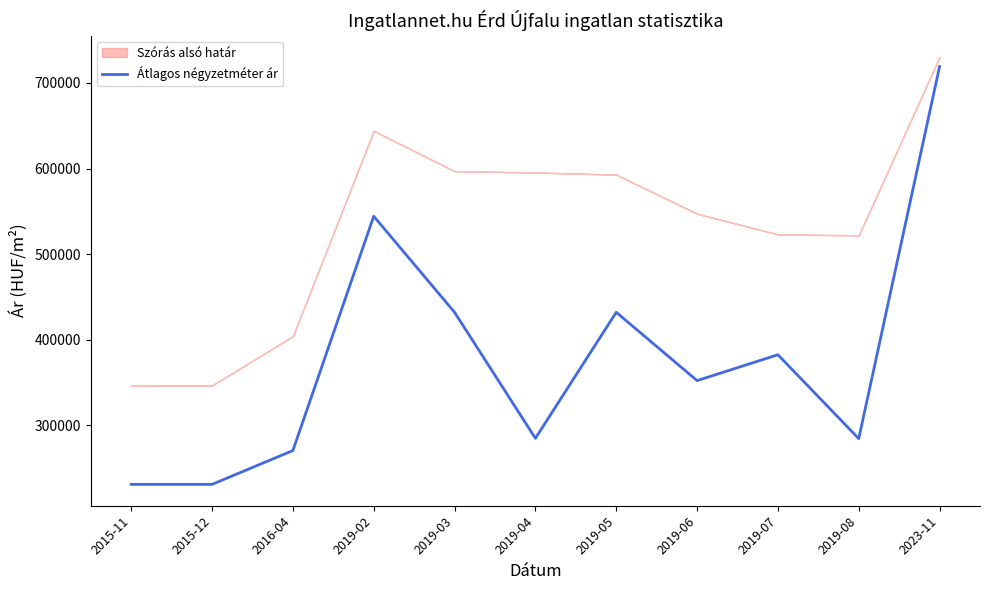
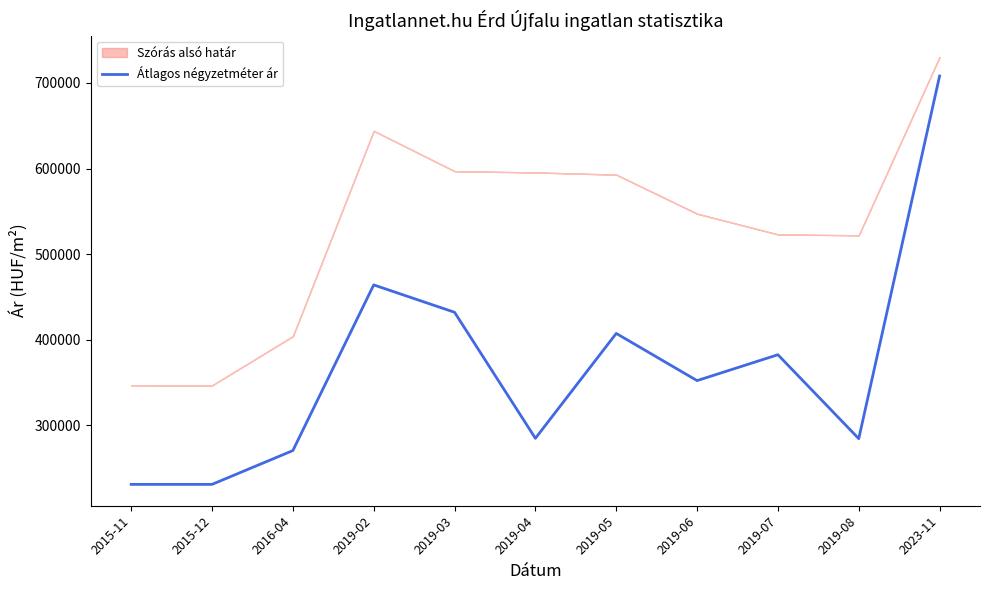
  {
    "Átlagos négyzetméter ár": {
      "2015-11": 230000,
      "2015-12": 230000,
      "2016-04": 270000,
-     "2019-02": 540000,
+     "2019-02": 460000,
      "2019-03": 430000,
      "2019-04": 280000,
-     "2019-05": 430000,
+     "2019-05": 410000,
      "2019-06": 350000,
      "2019-07": 380000,
      "2019-08": 280000,
-     "2023-11": 720000
+     "2023-11": 710000
    }
  }
